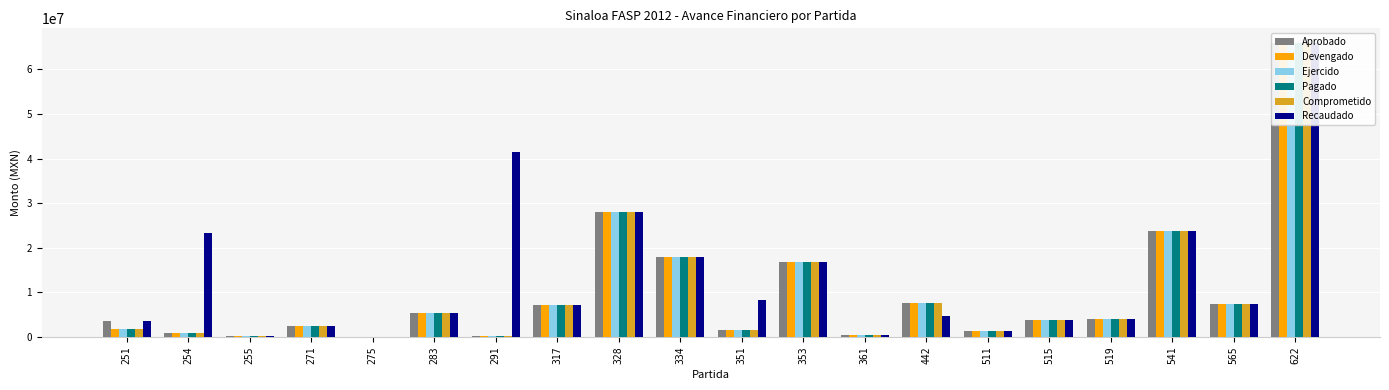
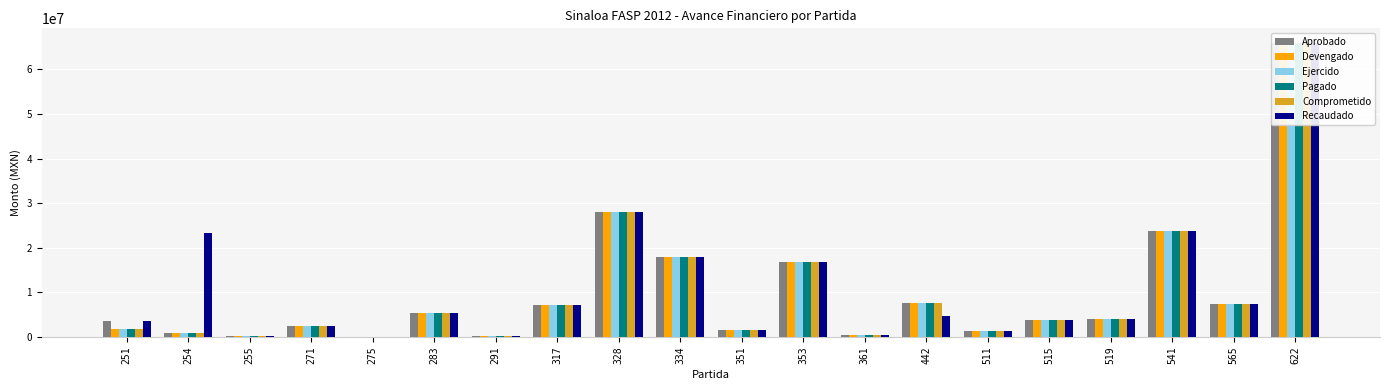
  {
    "Aprobado": {
      "251": 4000000,
      "254": 1000000,
      "271": 3000000,
      "283": 5000000,
      "317": 7000000,
      "328": 28000000,
      "334": 18000000,
      "351": 2000000,
      "353": 17000000,
      "442": 8000000,
      "511": 1000000,
      "515": 4000000,
      "519": 4000000,
      "541": 24000000,
      "565": 8000000
    },
    "Ejercido": {
      "251": 2000000,
      "254": 1000000,
      "271": 3000000,
      "283": 5000000,
      "317": 7000000,
      "328": 28000000,
      "334": 18000000,
      "351": 2000000,
      "353": 17000000,
      "442": 8000000,
      "511": 1000000,
      "515": 4000000,
      "519": 4000000,
      "541": 24000000,
      "565": 8000000
    },
    "Pagado": {
      "251": 2000000,
      "254": 1000000,
      "271": 3000000,
      "283": 5000000,
      "317": 7000000,
      "328": 28000000,
      "334": 18000000,
      "351": 2000000,
      "353": 17000000,
      "442": 8000000,
      "511": 1000000,
      "515": 4000000,
      "519": 4000000,
      "541": 24000000,
      "565": 8000000
    },
    "Recaudado": {
      "251": 4000000,
      "254": 23000000,
      "271": 3000000,
      "283": 5000000,
-     "291": 41000000,
+     "291": 0,
      "317": 7000000,
      "328": 28000000,
      "334": 18000000,
-     "351": 8000000,
+     "351": 2000000,
      "353": 17000000,
      "442": 5000000,
      "511": 1000000,
      "515": 4000000,
      "519": 4000000,
      "541": 24000000,
      "565": 8000000
    }
  }
